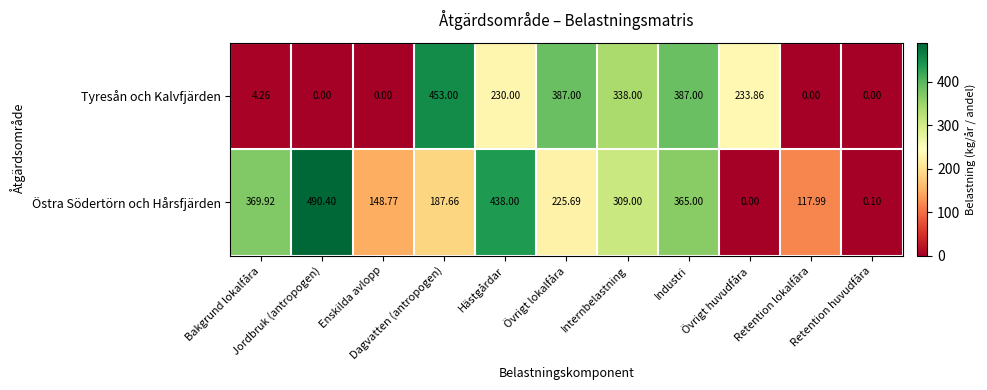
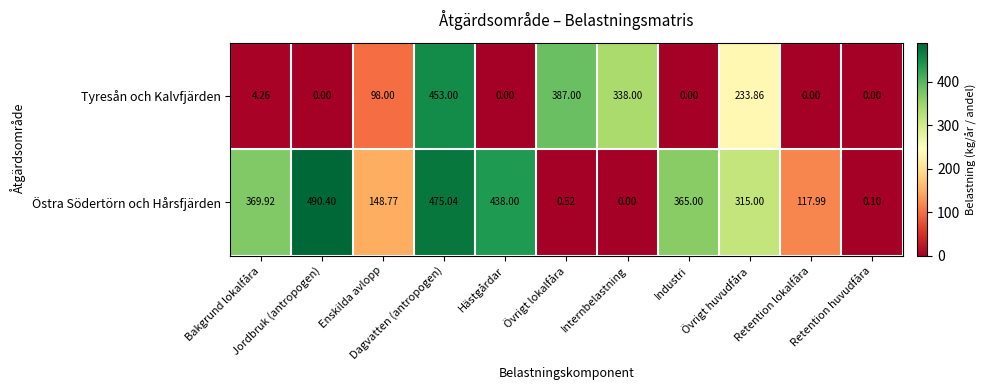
  {
    "Tyresån och Kalvfjärden": {
      "Bakgrund lokalfåra": 4.26,
      "Jordbruk (antropogen)": 0.00,
-     "Enskilda avlopp": 0.00,
+     "Enskilda avlopp": 98.00,
      "Dagvatten (antropogen)": 453.00,
-     "Hästgårdar": 230.00,
+     "Hästgårdar": 0.00,
      "Övrigt lokalfåra": 387.00,
      "Internbelastning": 338.00,
-     "Industri": 387.00,
+     "Industri": 0.00,
      "Övrigt huvudfåra": 233.86,
      "Retention lokalfåra": 0.00,
      "Retention huvudfåra": 0.00
    },
    "Östra Södertörn och Hårsfjärden": {
      "Bakgrund lokalfåra": 369.92,
      "Jordbruk (antropogen)": 490.40,
      "Enskilda avlopp": 148.77,
-     "Dagvatten (antropogen)": 187.66,
+     "Dagvatten (antropogen)": 475.04,
      "Hästgårdar": 438.00,
-     "Övrigt lokalfåra": 225.69,
-     "Internbelastning": 309.00,
+     "Övrigt lokalfåra": 0.52,
+     "Internbelastning": 0.00,
      "Industri": 365.00,
-     "Övrigt huvudfåra": 0.00,
+     "Övrigt huvudfåra": 315.00,
      "Retention lokalfåra": 117.99,
      "Retention huvudfåra": 0.10
    }
  }
